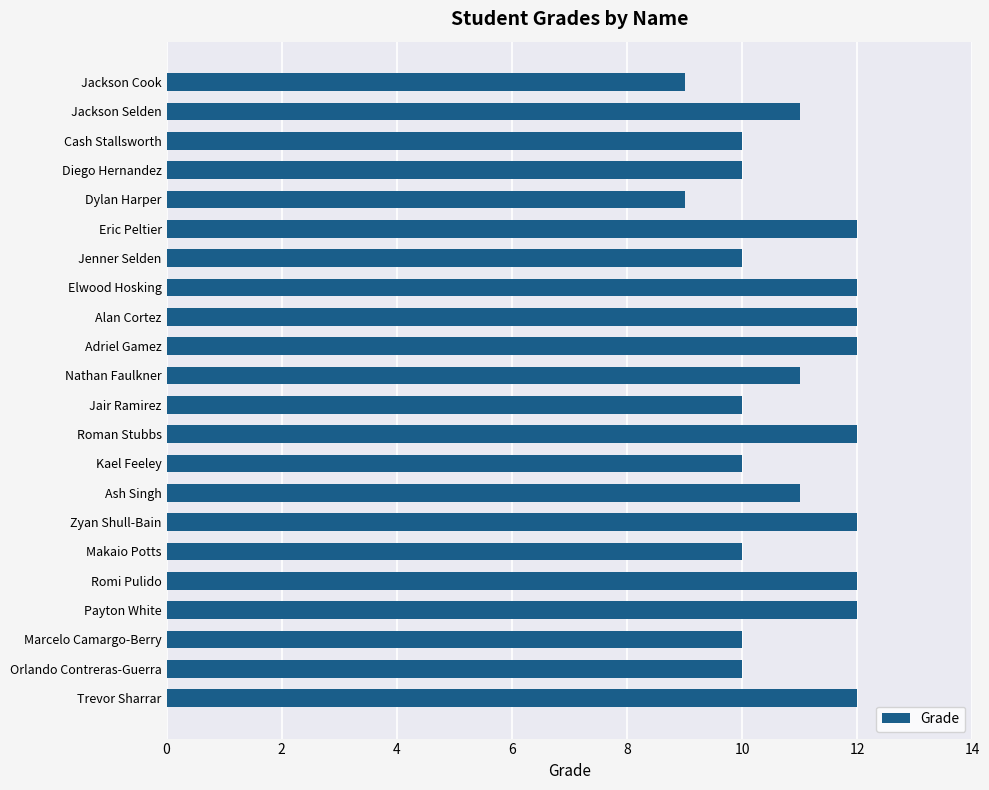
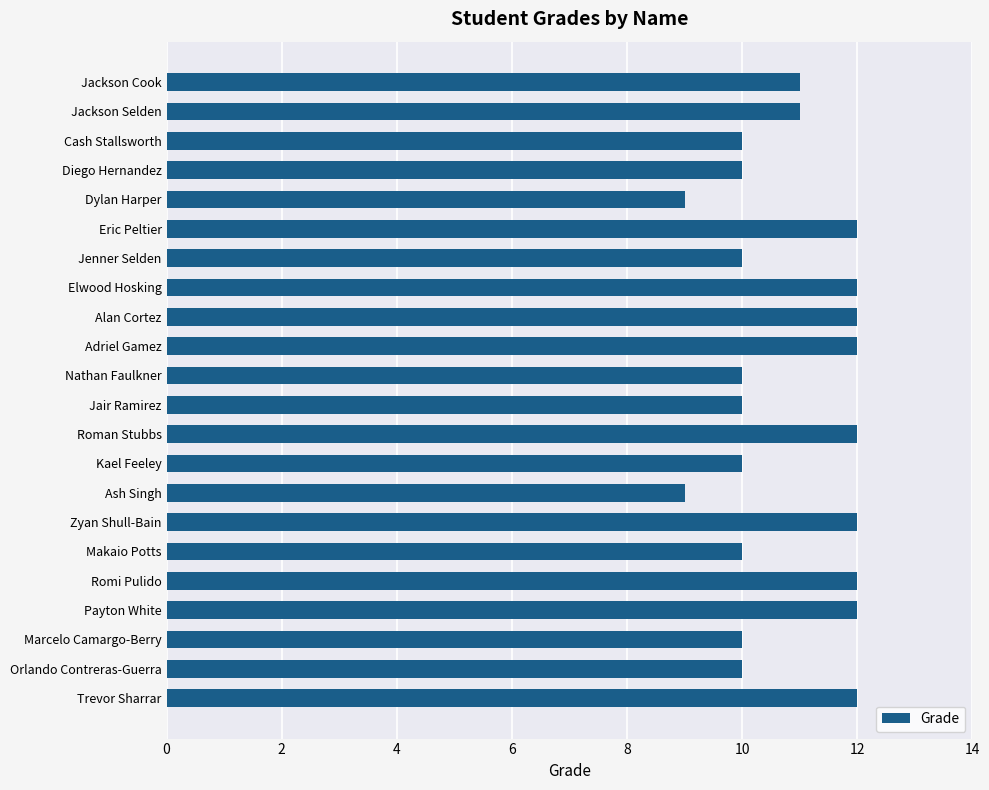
  {
-   "Jackson Cook": 9,
+   "Jackson Cook": 11,
    "Jackson Selden": 11,
    "Cash Stallsworth": 10,
    "Diego Hernandez": 10,
    "Dylan Harper": 9,
    "Eric Peltier": 12,
    "Jenner Selden": 10,
    "Elwood Hosking": 12,
    "Alan Cortez": 12,
    "Adriel Gamez": 12,
-   "Nathan Faulkner": 11,
+   "Nathan Faulkner": 10,
    "Jair Ramirez": 10,
    "Roman Stubbs": 12,
    "Kael Feeley": 10,
-   "Ash Singh": 11,
+   "Ash Singh": 9,
    "Zyan Shull-Bain": 12,
    "Makaio Potts": 10,
    "Romi Pulido": 12,
    "Payton White": 12,
    "Marcelo Camargo-Berry": 10,
    "Orlando Contreras-Guerra": 10,
    "Trevor Sharrar": 12
  }
